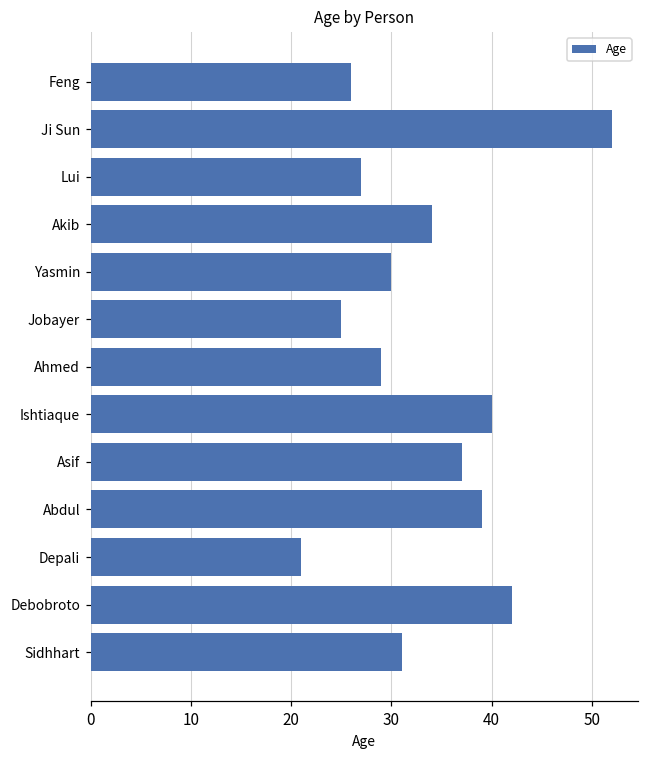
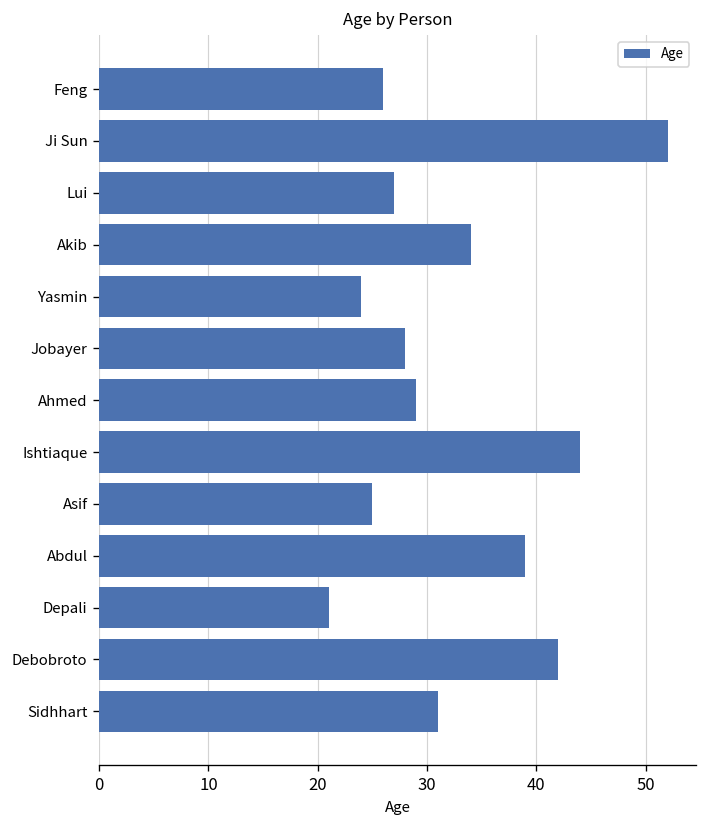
  {
    "Feng": 26,
    "Ji Sun": 52,
    "Lui": 27,
    "Akib": 34,
-   "Yasmin": 30,
-   "Jobayer": 25,
+   "Yasmin": 24,
+   "Jobayer": 28,
    "Ahmed": 29,
-   "Ishtiaque": 40,
-   "Asif": 37,
+   "Ishtiaque": 44,
+   "Asif": 25,
    "Abdul": 39,
    "Depali": 21,
    "Debobroto": 42,
    "Sidhhart": 31
  }
